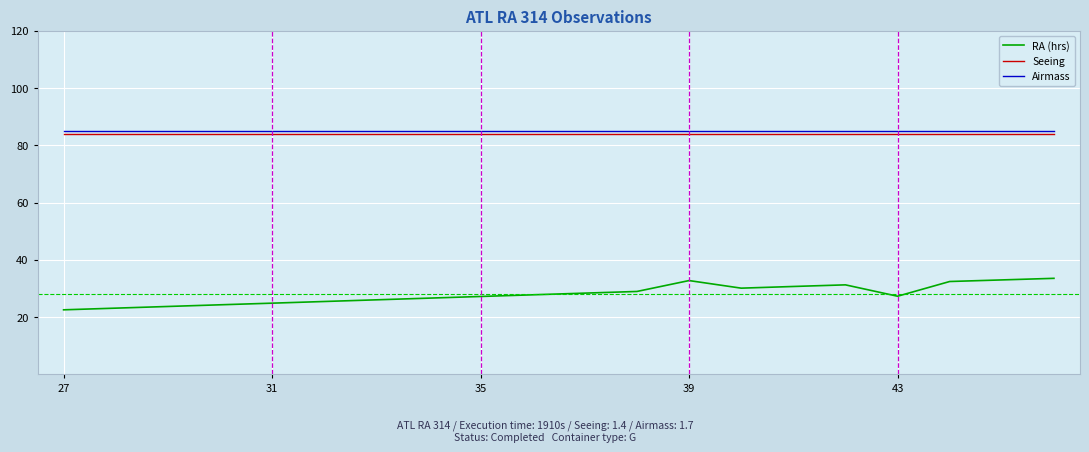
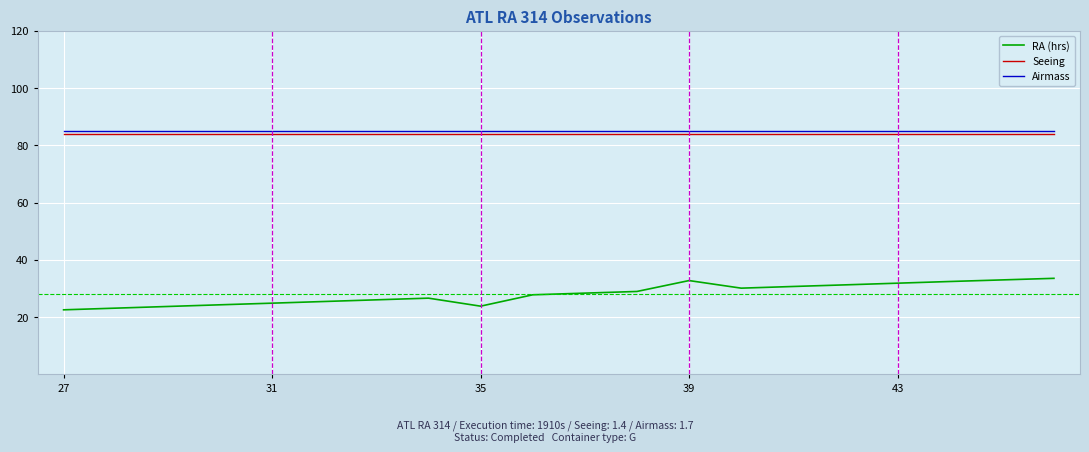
  {
    "RA (hrs)": {
      "27": 23,
      "31": 25,
-     "35": 27,
+     "35": 24,
      "39": 33,
-     "43": 27
+     "43": 32
    },
    "Seeing": {
      "27": 84,
      "31": 84,
      "35": 84,
      "39": 84,
      "43": 84
    },
    "Airmass": {
      "27": 85,
      "31": 85,
      "35": 85,
      "39": 85,
      "43": 85
    }
  }
